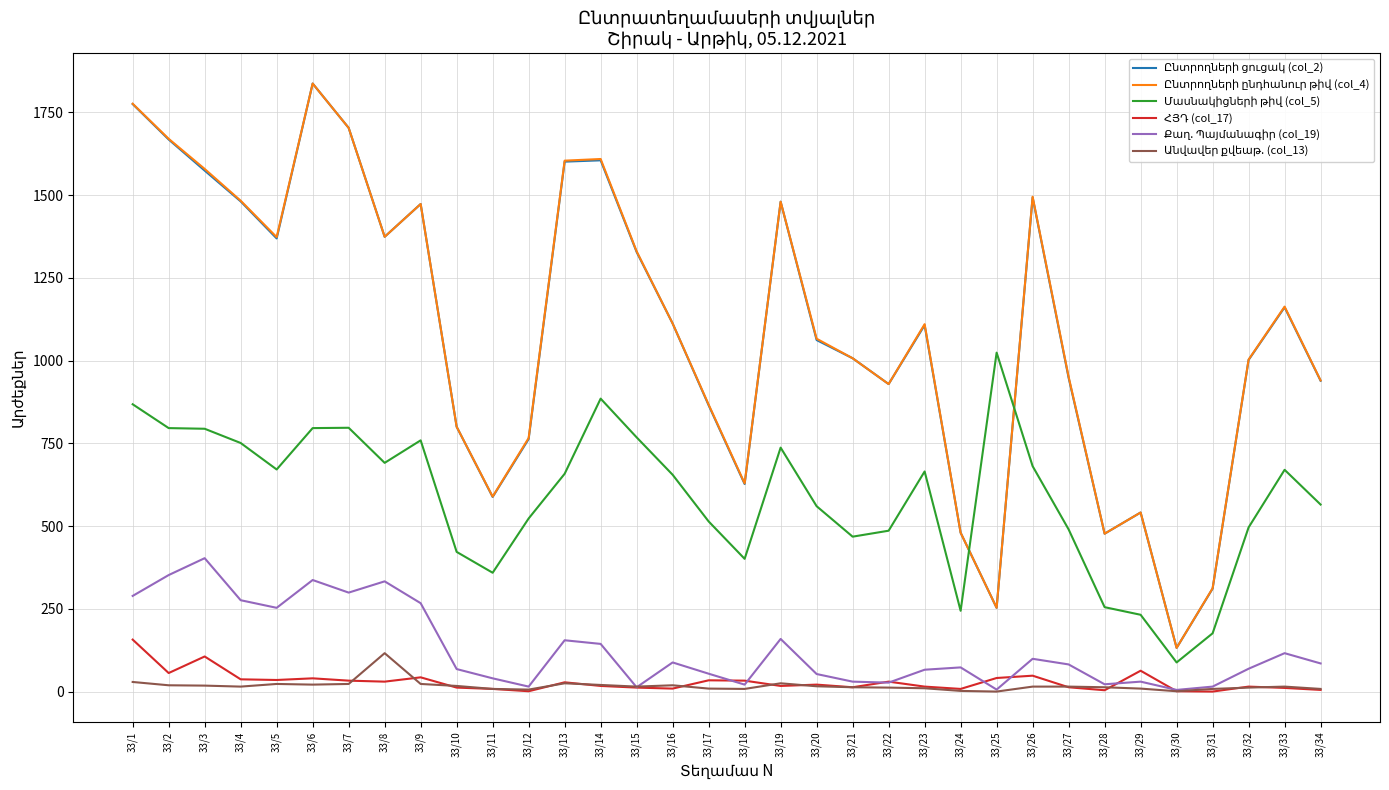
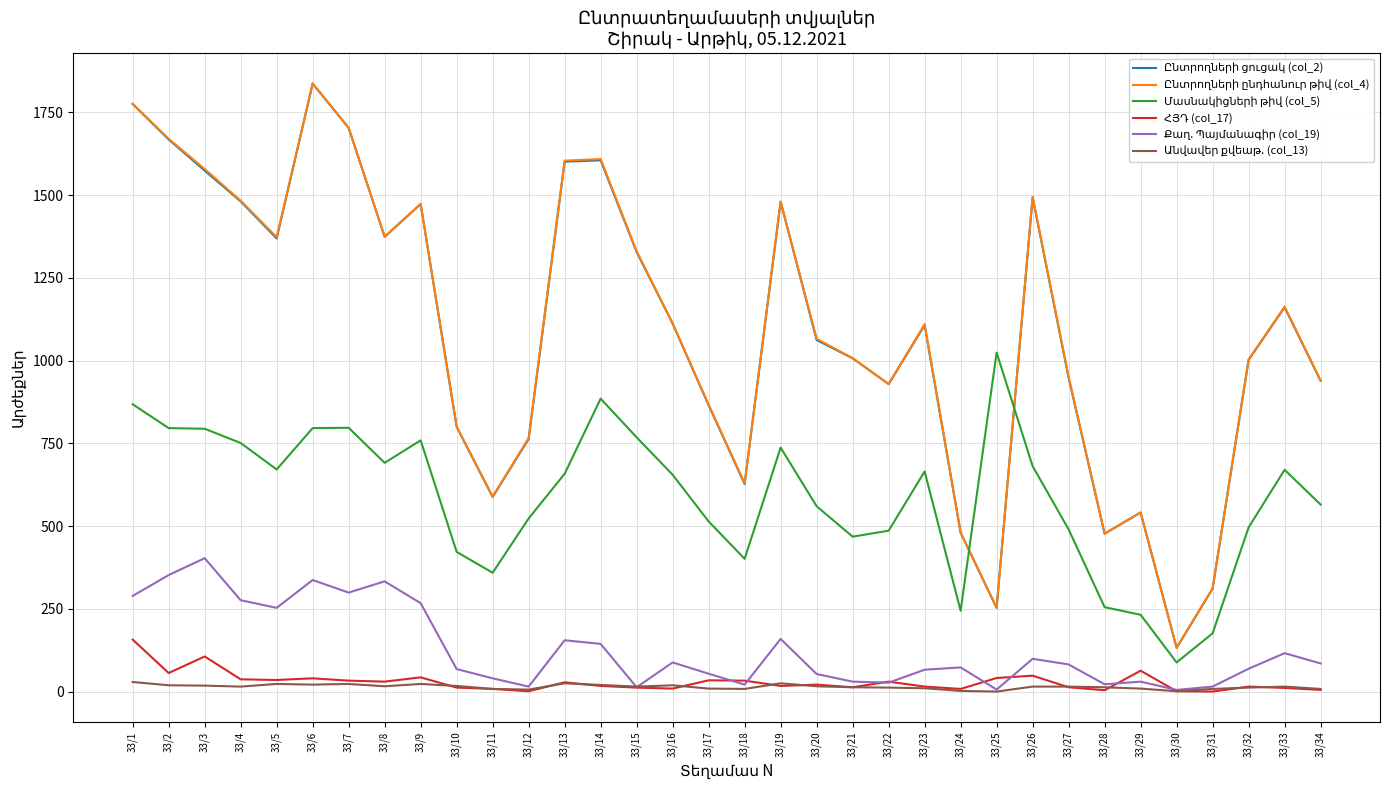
  {
    "Մասնակիցների թիվ (col_5)": {
      "33/1": 870,
      "33/2": 800,
      "33/3": 790,
      "33/4": 750,
      "33/5": 670,
      "33/6": 800,
      "33/7": 800,
      "33/8": 690,
      "33/9": 760,
      "33/10": 420,
      "33/11": 360,
      "33/12": 520,
      "33/13": 660,
      "33/14": 890,
      "33/15": 770,
      "33/16": 660,
      "33/17": 510,
      "33/18": 400,
      "33/19": 740,
      "33/20": 560,
      "33/21": 470,
      "33/22": 490,
      "33/23": 670,
      "33/24": 240,
      "33/25": 1020,
      "33/26": 680,
      "33/27": 490,
      "33/28": 260,
      "33/29": 230,
      "33/30": 90,
      "33/31": 180,
      "33/32": 500,
      "33/33": 670,
      "33/34": 570
    },
    "ՀՅԴ (col_17)": {
      "33/1": 160,
      "33/2": 60,
      "33/3": 110,
      "33/4": 40,
      "33/5": 40,
      "33/6": 40,
      "33/7": 30,
      "33/8": 30,
      "33/9": 40,
      "33/16": 10,
      "33/17": 30,
      "33/18": 30,
      "33/19": 20,
      "33/25": 40,
      "33/26": 50,
      "33/28": 0,
      "33/29": 60,
      "33/31": 0
    },
    "Քաղ. Պայմանագիր (col_19)": {
      "33/1": 290,
      "33/2": 350,
      "33/3": 400,
      "33/4": 280,
      "33/5": 250,
      "33/6": 340,
      "33/7": 300,
      "33/8": 330,
      "33/9": 270,
      "33/10": 70,
      "33/11": 40,
      "33/12": 20,
      "33/13": 160,
      "33/14": 140,
      "33/16": 90,
      "33/17": 50,
      "33/18": 20,
      "33/19": 160,
      "33/20": 50,
      "33/21": 30,
      "33/23": 70,
      "33/24": 70,
      "33/26": 100,
      "33/27": 80,
      "33/28": 20,
      "33/29": 30,
      "33/32": 70,
      "33/33": 120,
      "33/34": 90
    },
    "Անվավեր քվեաթ. (col_13)": {
      "33/1": 30,
      "33/2": 20,
      "33/3": 20,
      "33/4": 20,
      "33/5": 20,
      "33/6": 20,
      "33/7": 20,
-     "33/8": 120,
+     "33/8": 20,
      "33/9": 20,
      "33/16": 20,
      "33/17": 10,
      "33/18": 10,
      "33/19": 30,
      "33/22": 10,
      "33/26": 20,
      "33/28": 10,
      "33/29": 10
    }
  }
